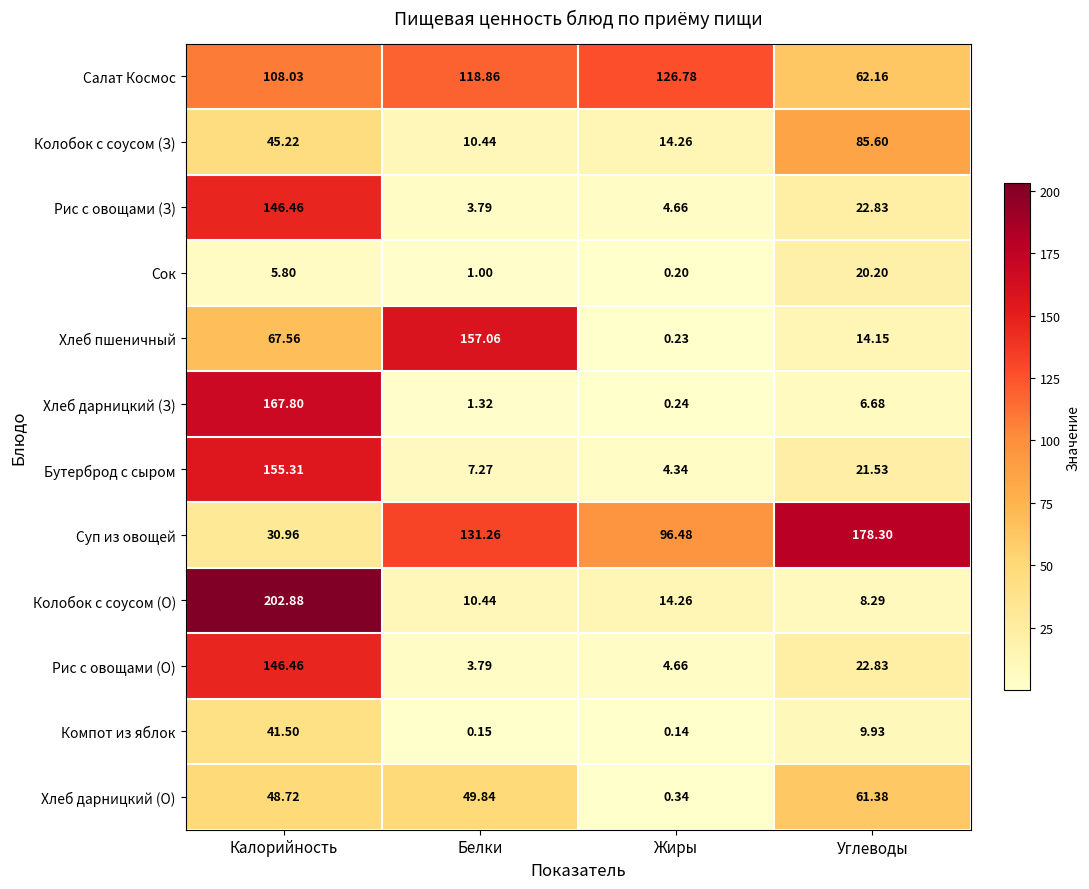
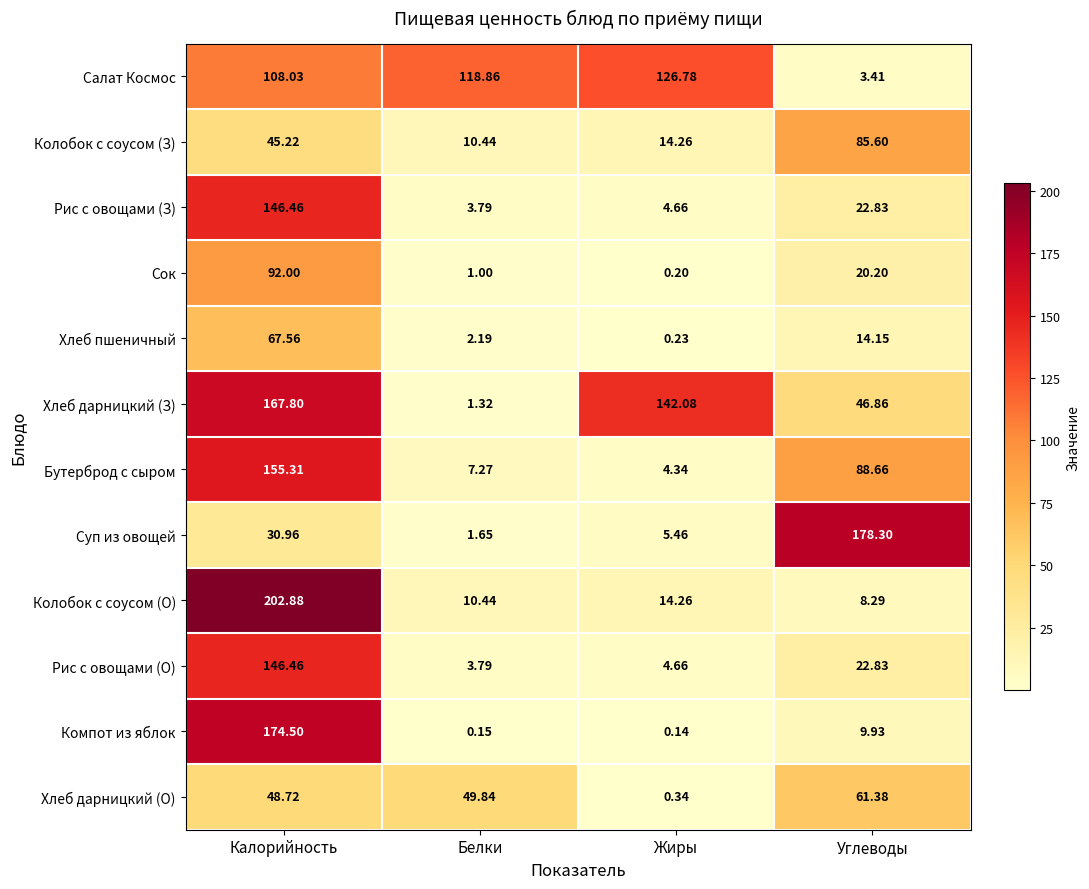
  {
    "Салат Космос": {
      "Калорийность": 108.03,
      "Белки": 118.86,
      "Жиры": 126.78,
-     "Углеводы": 62.16
+     "Углеводы": 3.41
    },
    "Колобок с соусом (З)": {
      "Калорийность": 45.22,
      "Белки": 10.44,
      "Жиры": 14.26,
      "Углеводы": 85.60
    },
    "Рис с овощами (З)": {
      "Калорийность": 146.46,
      "Белки": 3.79,
      "Жиры": 4.66,
      "Углеводы": 22.83
    },
    "Сок": {
-     "Калорийность": 5.80,
+     "Калорийность": 92.00,
      "Белки": 1.00,
      "Жиры": 0.20,
      "Углеводы": 20.20
    },
    "Хлеб пшеничный": {
      "Калорийность": 67.56,
-     "Белки": 157.06,
+     "Белки": 2.19,
      "Жиры": 0.23,
      "Углеводы": 14.15
    },
    "Хлеб дарницкий (З)": {
      "Калорийность": 167.80,
      "Белки": 1.32,
-     "Жиры": 0.24,
-     "Углеводы": 6.68
+     "Жиры": 142.08,
+     "Углеводы": 46.86
    },
    "Бутерброд с сыром": {
      "Калорийность": 155.31,
      "Белки": 7.27,
      "Жиры": 4.34,
-     "Углеводы": 21.53
+     "Углеводы": 88.66
    },
    "Суп из овощей": {
      "Калорийность": 30.96,
-     "Белки": 131.26,
-     "Жиры": 96.48,
+     "Белки": 1.65,
+     "Жиры": 5.46,
      "Углеводы": 178.30
    },
    "Колобок с соусом (О)": {
      "Калорийность": 202.88,
      "Белки": 10.44,
      "Жиры": 14.26,
      "Углеводы": 8.29
    },
    "Рис с овощами (О)": {
      "Калорийность": 146.46,
      "Белки": 3.79,
      "Жиры": 4.66,
      "Углеводы": 22.83
    },
    "Компот из яблок": {
-     "Калорийность": 41.50,
+     "Калорийность": 174.50,
      "Белки": 0.15,
      "Жиры": 0.14,
      "Углеводы": 9.93
    },
    "Хлеб дарницкий (О)": {
      "Калорийность": 48.72,
      "Белки": 49.84,
      "Жиры": 0.34,
      "Углеводы": 61.38
    }
  }
